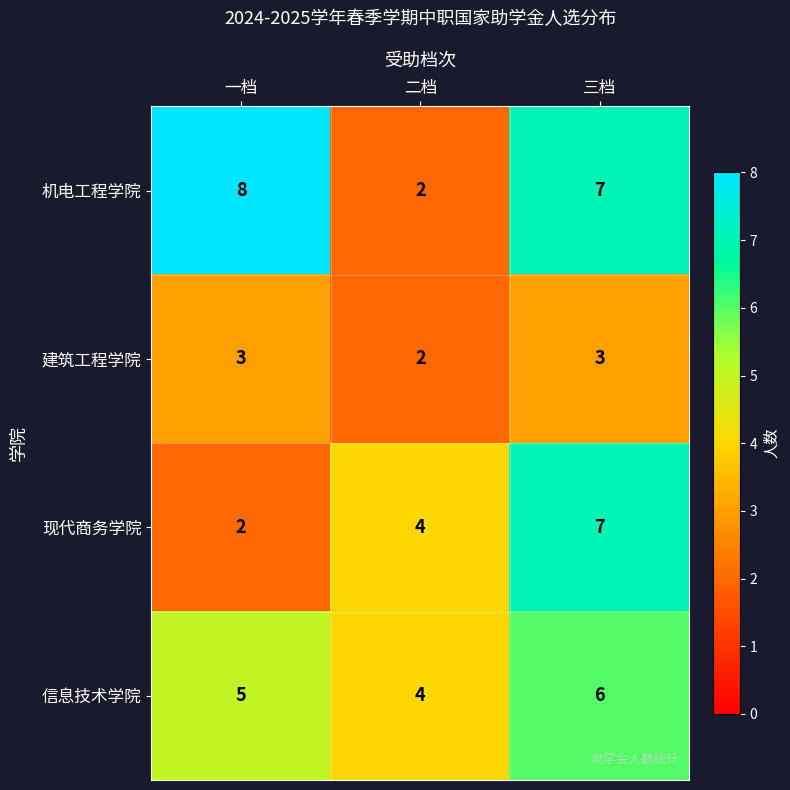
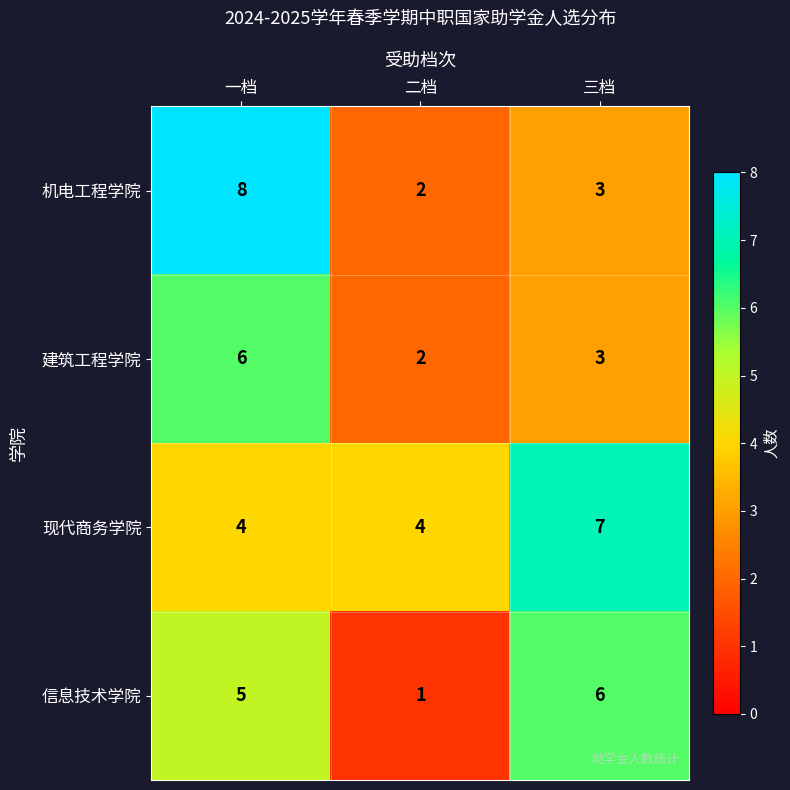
  {
    "机电工程学院": {
      "一档": 8,
      "二档": 2,
-     "三档": 7
+     "三档": 3
    },
    "建筑工程学院": {
-     "一档": 3,
+     "一档": 6,
      "二档": 2,
      "三档": 3
    },
    "现代商务学院": {
-     "一档": 2,
+     "一档": 4,
      "二档": 4,
      "三档": 7
    },
    "信息技术学院": {
      "一档": 5,
-     "二档": 4
+     "二档": 1
    }
  }
